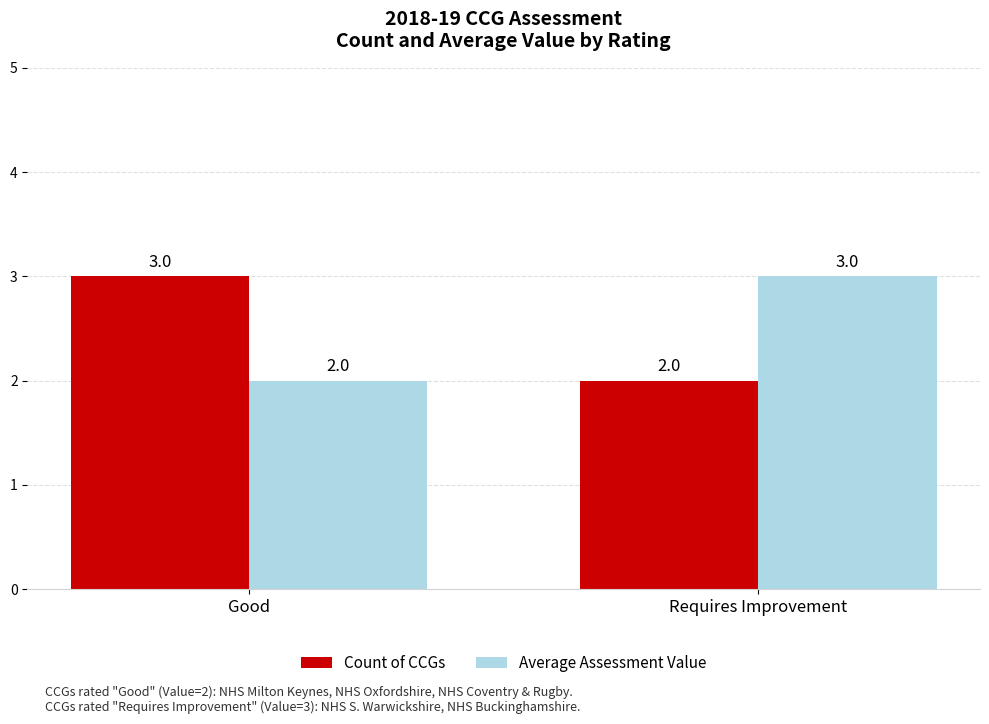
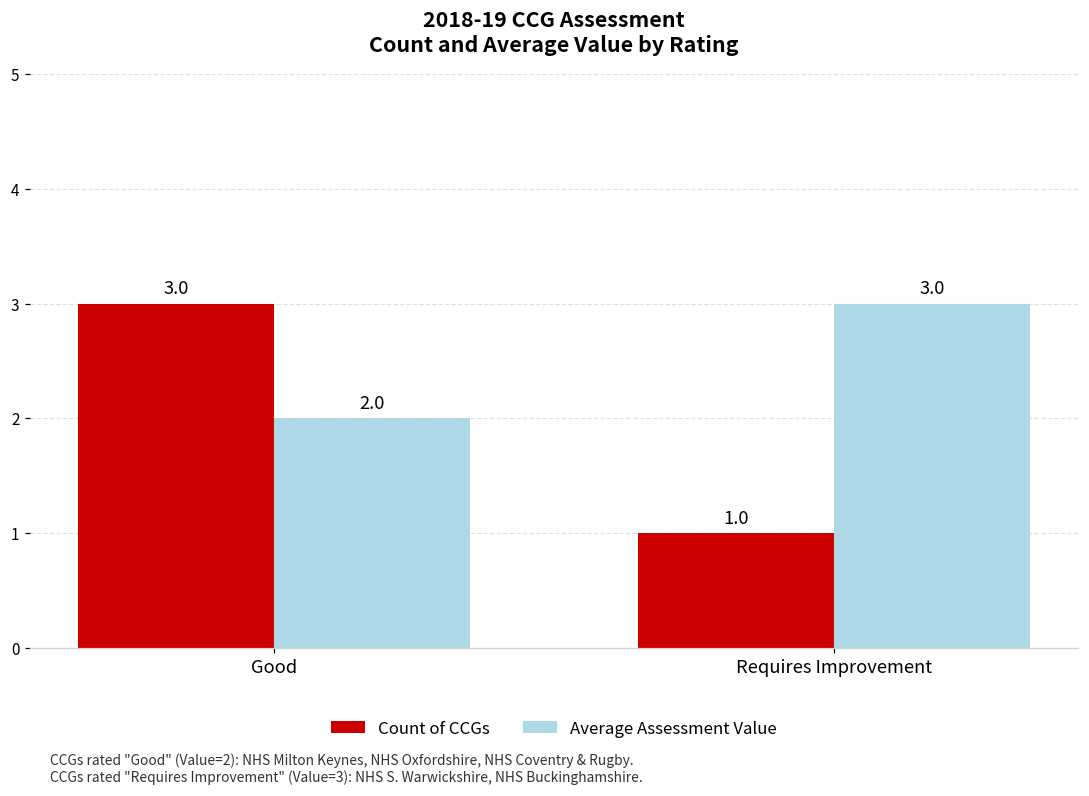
  {
    "Count of CCGs": {
      "Good": 3.0,
-     "Requires Improvement": 2.0
+     "Requires Improvement": 1.0
    },
    "Average Assessment Value": {
      "Good": 2.0,
      "Requires Improvement": 3.0
    }
  }
